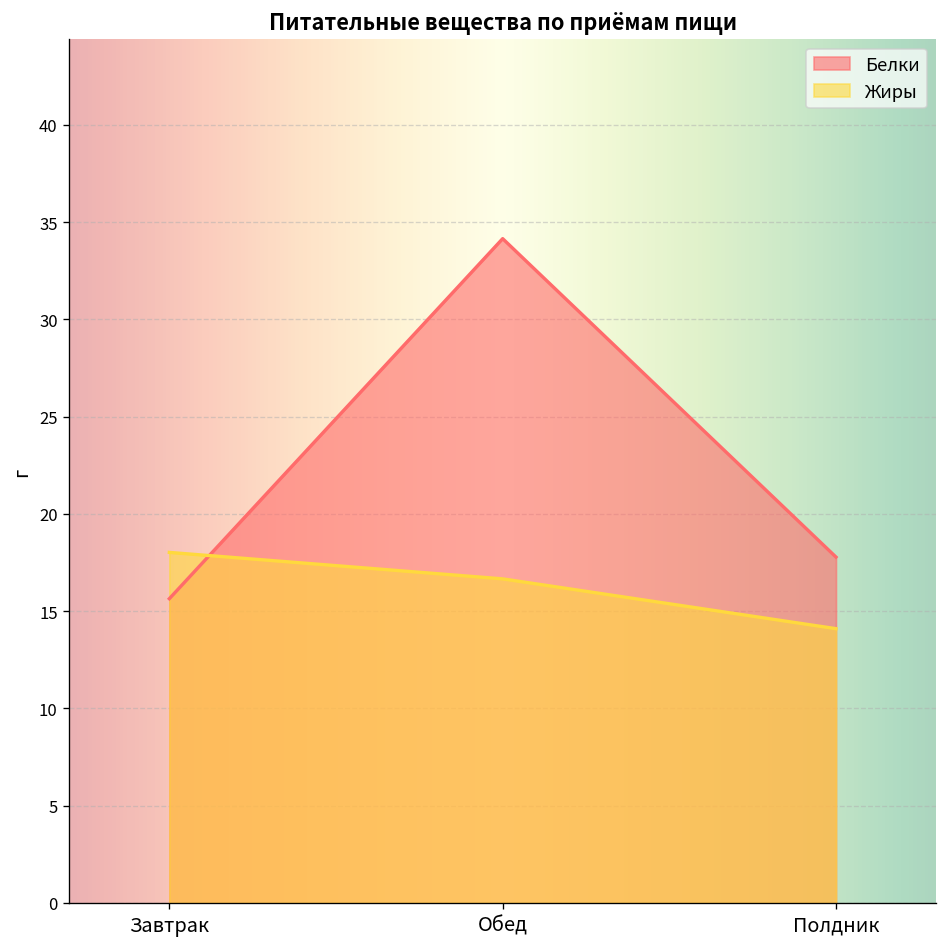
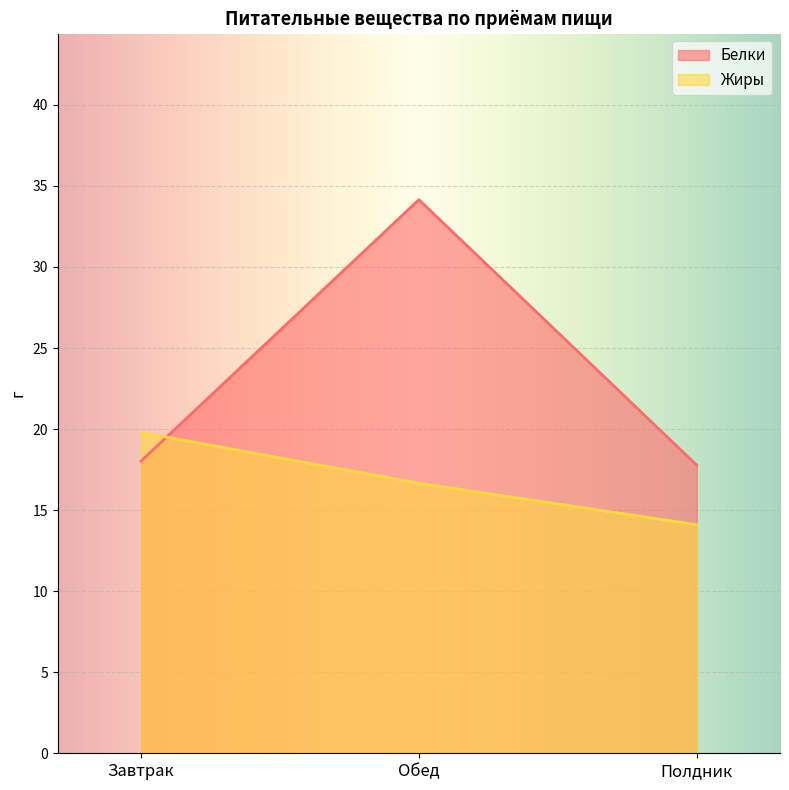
  {
    "Белки": {
-     "Завтрак": 15.6,
+     "Завтрак": 18.0,
      "Обед": 34.2,
      "Полдник": 17.8
    },
    "Жиры": {
-     "Завтрак": 18.0,
+     "Завтрак": 19.8,
      "Обед": 16.7,
      "Полдник": 14.1
    }
  }
